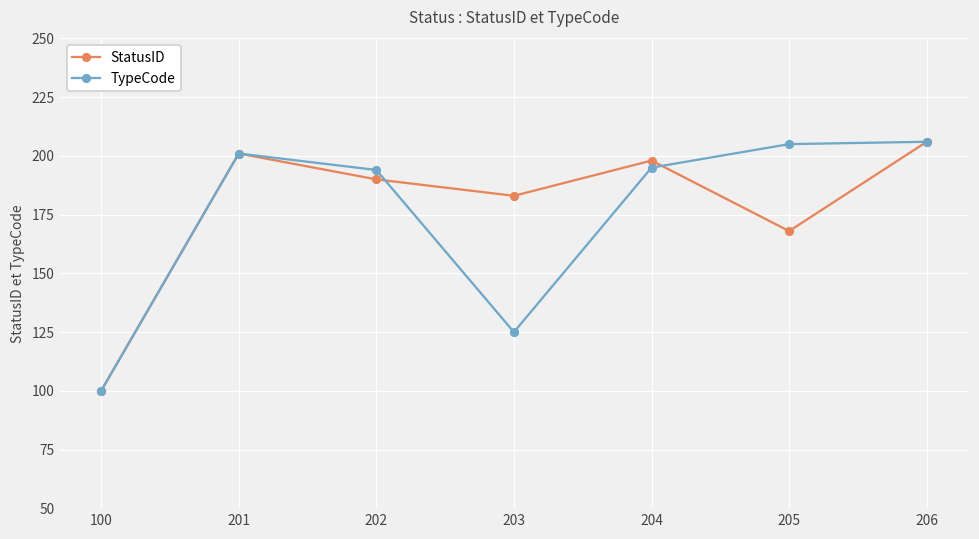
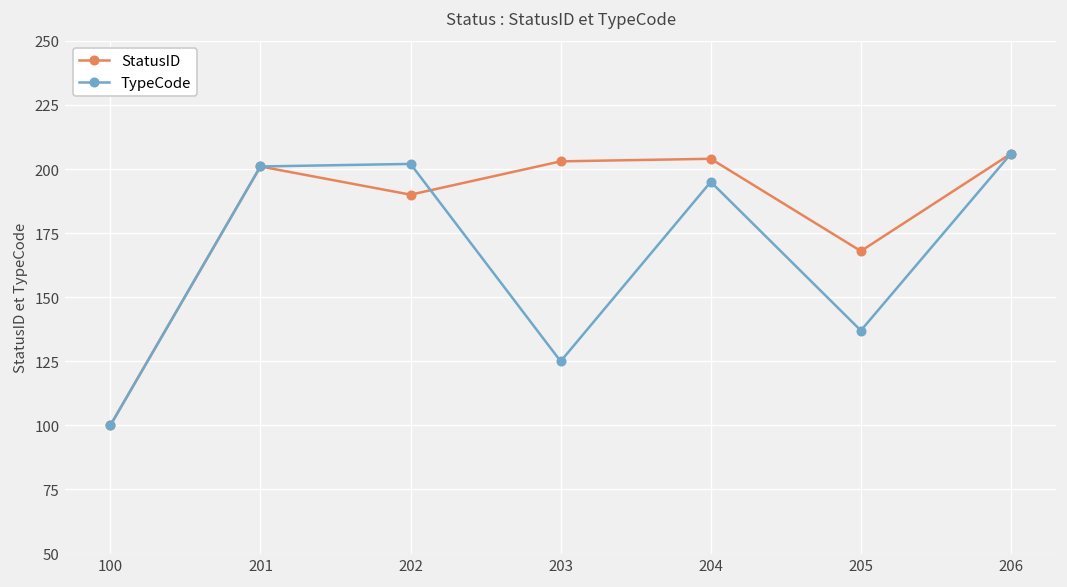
  {
    "StatusID": {
      "202": 190,
-     "203": 183,
-     "204": 198,
+     "203": 203,
+     "204": 204,
      "205": 168
    },
    "TypeCode": {
-     "202": 194,
+     "202": 202,
      "203": 125,
      "204": 195,
-     "205": 205
+     "205": 137
    }
  }
